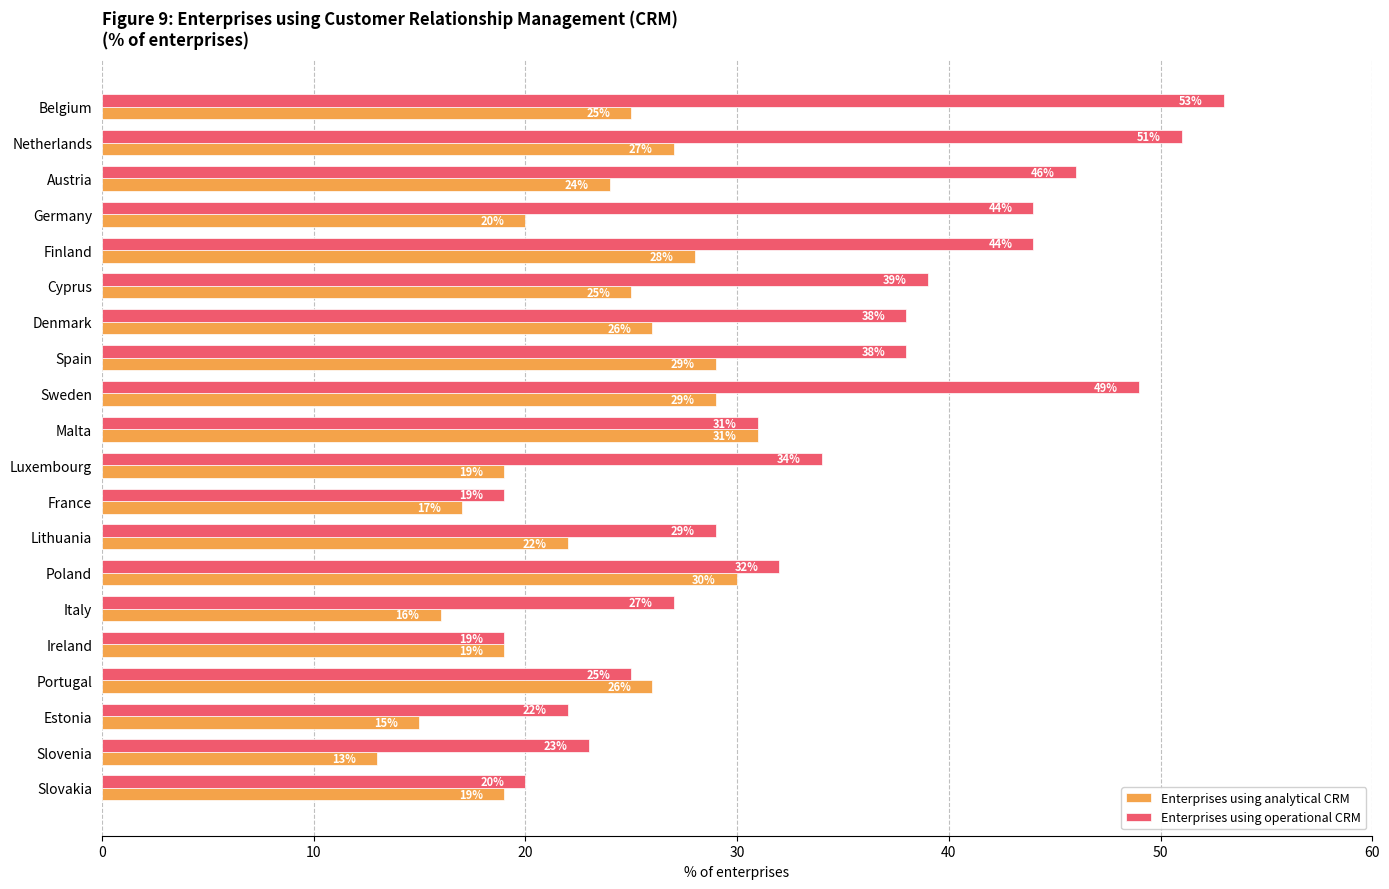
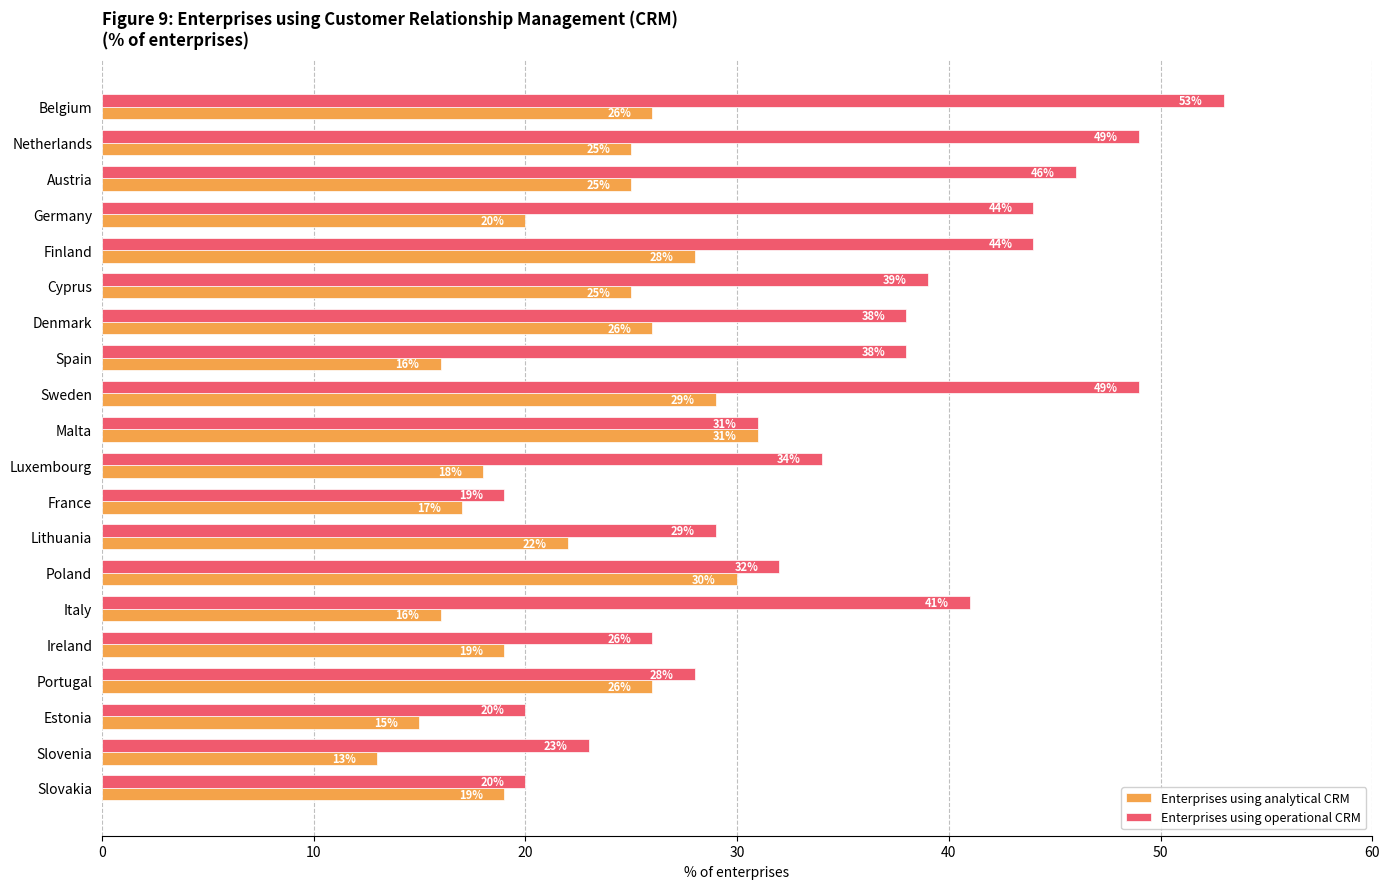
  {
    "Enterprises using analytical CRM": {
-     "Belgium": "25%",
-     "Netherlands": "27%",
-     "Austria": "24%",
+     "Belgium": "26%",
+     "Netherlands": "25%",
+     "Austria": "25%",
      "Germany": "20%",
      "Finland": "28%",
      "Cyprus": "25%",
      "Denmark": "26%",
-     "Spain": "29%",
+     "Spain": "16%",
      "Sweden": "29%",
      "Malta": "31%",
-     "Luxembourg": "19%",
+     "Luxembourg": "18%",
      "France": "17%",
      "Lithuania": "22%",
      "Poland": "30%",
      "Italy": "16%",
      "Ireland": "19%",
      "Portugal": "26%",
      "Estonia": "15%",
      "Slovenia": "13%",
      "Slovakia": "19%"
    },
    "Enterprises using operational CRM": {
      "Belgium": "53%",
-     "Netherlands": "51%",
+     "Netherlands": "49%",
      "Austria": "46%",
      "Germany": "44%",
      "Finland": "44%",
      "Cyprus": "39%",
      "Denmark": "38%",
      "Spain": "38%",
      "Sweden": "49%",
      "Malta": "31%",
      "Luxembourg": "34%",
      "France": "19%",
      "Lithuania": "29%",
      "Poland": "32%",
-     "Italy": "27%",
-     "Ireland": "19%",
-     "Portugal": "25%",
-     "Estonia": "22%",
+     "Italy": "41%",
+     "Ireland": "26%",
+     "Portugal": "28%",
+     "Estonia": "20%",
      "Slovenia": "23%",
      "Slovakia": "20%"
    }
  }
